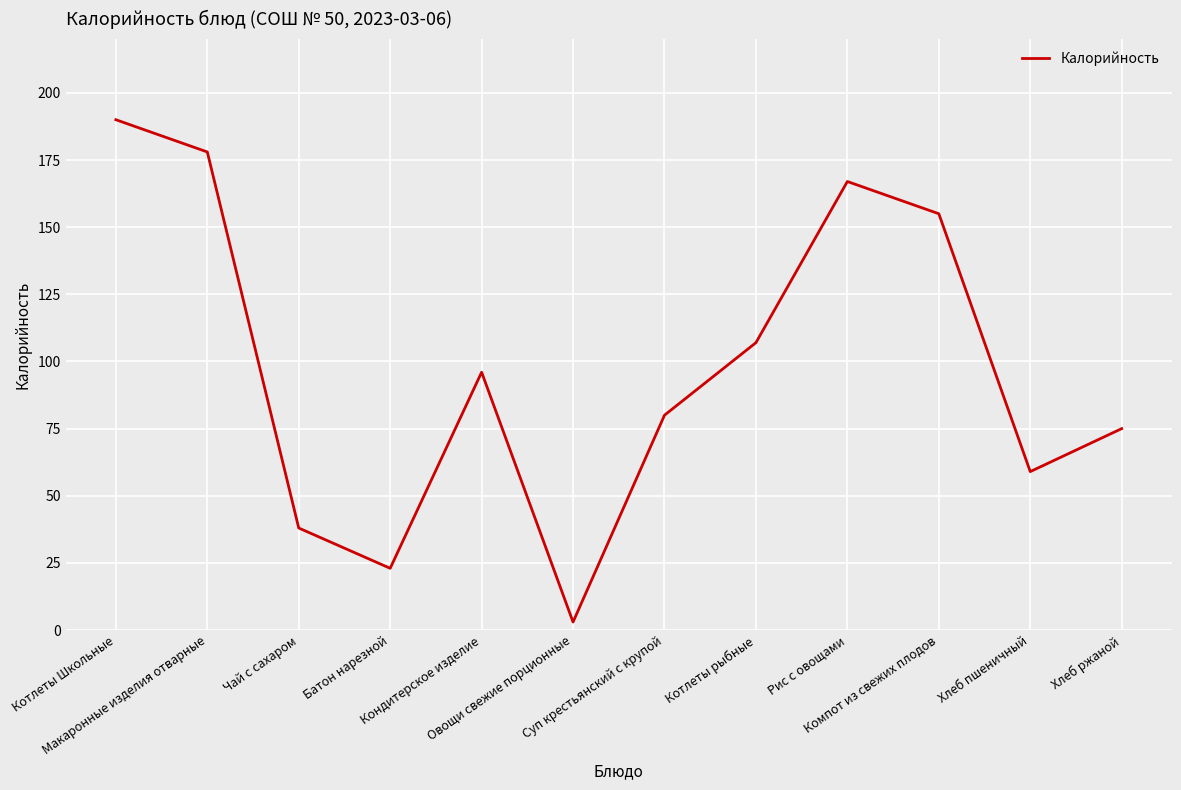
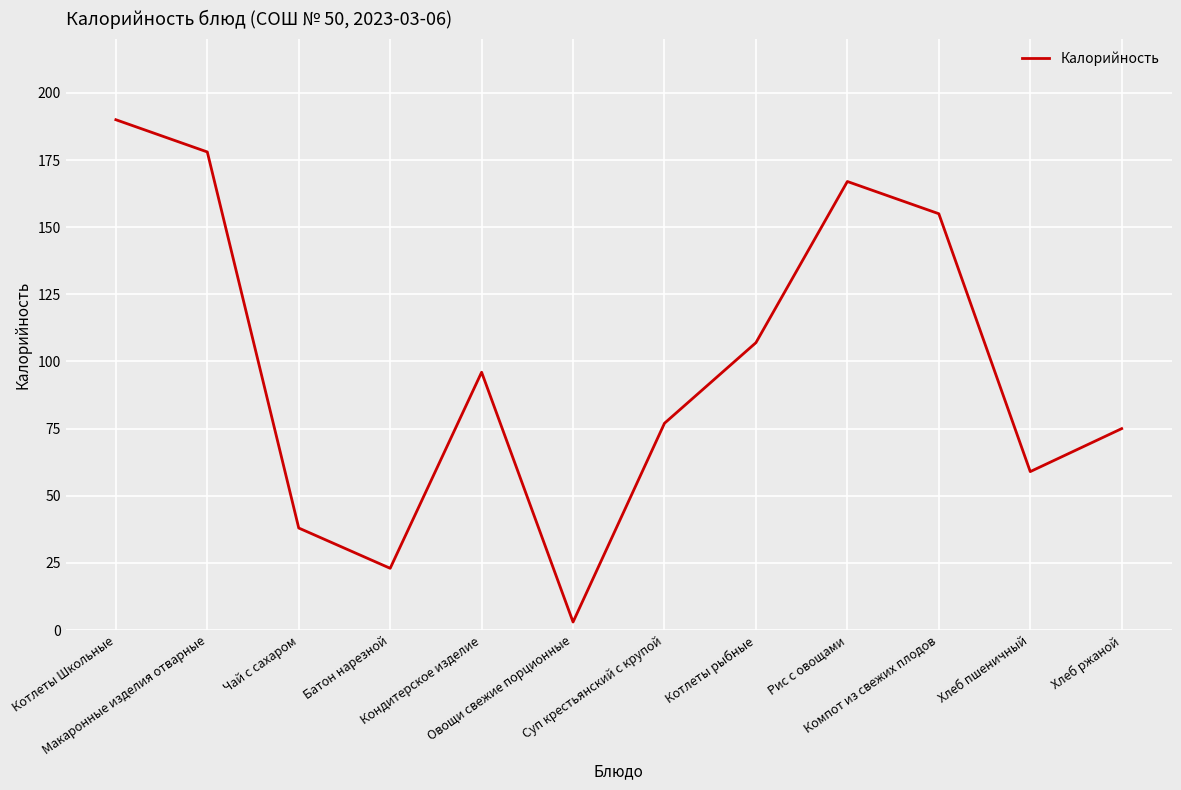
  {
    "Котлеты Школьные": 190,
    "Макаронные изделия отварные": 178,
    "Чай с сахаром": 38,
    "Батон нарезной": 23,
    "Кондитерское изделие": 96,
    "Овощи свежие порционные": 3,
-   "Суп крестьянский с крупой": 80,
+   "Суп крестьянский с крупой": 77,
    "Котлеты рыбные": 107,
    "Рис с овощами": 167,
    "Компот из свежих плодов": 155,
    "Хлеб пшеничный": 59,
    "Хлеб ржаной": 75
  }
